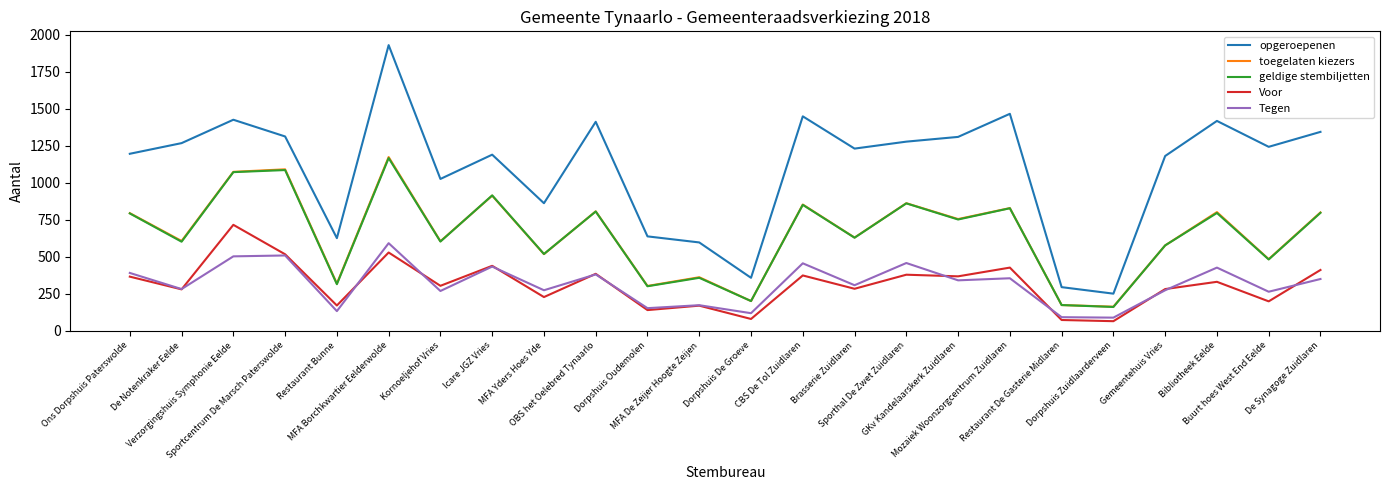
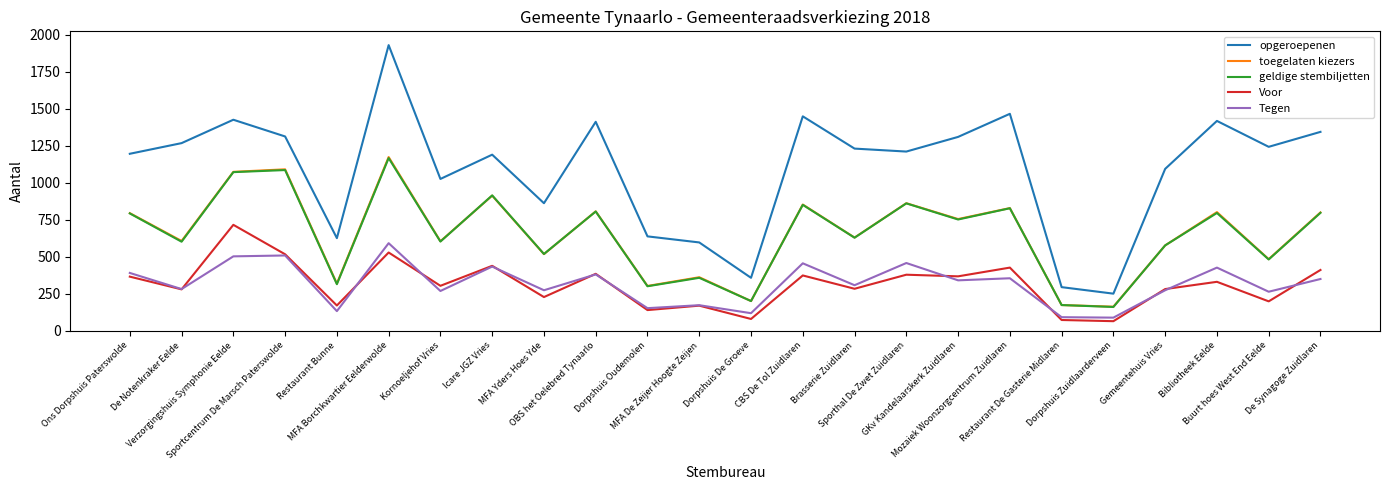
  {
    "opgeroepenen": {
      "Ons Dorpshuis Paterswolde": 1200,
      "De Notenkraker Eelde": 1270,
      "Verzorgingshuis Symphonie Eelde": 1430,
      "Sportcentrum De Marsch Paterswolde": 1310,
      "Restaurant Bunne": 630,
      "MFA Borchkwartier Eelderwolde": 1930,
      "Kornoeljehof Vries": 1030,
      "Icare JGZ Vries": 1190,
      "MFA Yders Hoes Yde": 860,
      "OBS het Oelebred Tynaarlo": 1410,
      "Dorpshuis Oudemolen": 640,
      "MFA De Zeijer Hoogte Zeijen": 600,
      "Dorpshuis De Groeve": 360,
      "CBS De Tol Zuidlaren": 1450,
      "Brasserie Zuidlaren": 1230,
-     "Sporthal De Zwet Zuidlaren": 1280,
+     "Sporthal De Zwet Zuidlaren": 1210,
      "GKv Kandelaarskerk Zuidlaren": 1310,
      "Mozaiek Woonzorgcentrum Zuidlaren": 1470,
      "Restaurant De Gasterie Midlaren": 300,
      "Dorpshuis Zuidlaarderveen": 250,
-     "Gemeentehuis Vries": 1180,
+     "Gemeentehuis Vries": 1100,
      "Bibliotheek Eelde": 1420,
      "Buurt hoes West End Eelde": 1240,
      "De Synagoge Zuidlaren": 1350
    },
    "Voor": {
      "Ons Dorpshuis Paterswolde": 370,
      "Verzorgingshuis Symphonie Eelde": 720,
      "Restaurant Bunne": 170,
      "MFA Borchkwartier Eelderwolde": 530,
      "Kornoeljehof Vries": 310,
      "MFA Yders Hoes Yde": 230,
      "Dorpshuis De Groeve": 80,
      "CBS De Tol Zuidlaren": 380,
      "Brasserie Zuidlaren": 290,
      "Sporthal De Zwet Zuidlaren": 380,
      "GKv Kandelaarskerk Zuidlaren": 370,
      "Mozaiek Woonzorgcentrum Zuidlaren": 430,
      "Restaurant De Gasterie Midlaren": 70,
      "Dorpshuis Zuidlaarderveen": 70,
      "Bibliotheek Eelde": 330,
      "Buurt hoes West End Eelde": 200,
      "De Synagoge Zuidlaren": 410
    },
    "Tegen": {
      "Ons Dorpshuis Paterswolde": 390,
      "Verzorgingshuis Symphonie Eelde": 500,
      "Restaurant Bunne": 130,
      "MFA Borchkwartier Eelderwolde": 590,
      "Kornoeljehof Vries": 270,
      "MFA Yders Hoes Yde": 280,
      "Dorpshuis De Groeve": 120,
      "CBS De Tol Zuidlaren": 460,
      "Brasserie Zuidlaren": 310,
      "Sporthal De Zwet Zuidlaren": 460,
      "GKv Kandelaarskerk Zuidlaren": 340,
      "Mozaiek Woonzorgcentrum Zuidlaren": 360,
      "Restaurant De Gasterie Midlaren": 90,
      "Dorpshuis Zuidlaarderveen": 90,
      "Bibliotheek Eelde": 430,
      "Buurt hoes West End Eelde": 270,
      "De Synagoge Zuidlaren": 350
    }
  }
